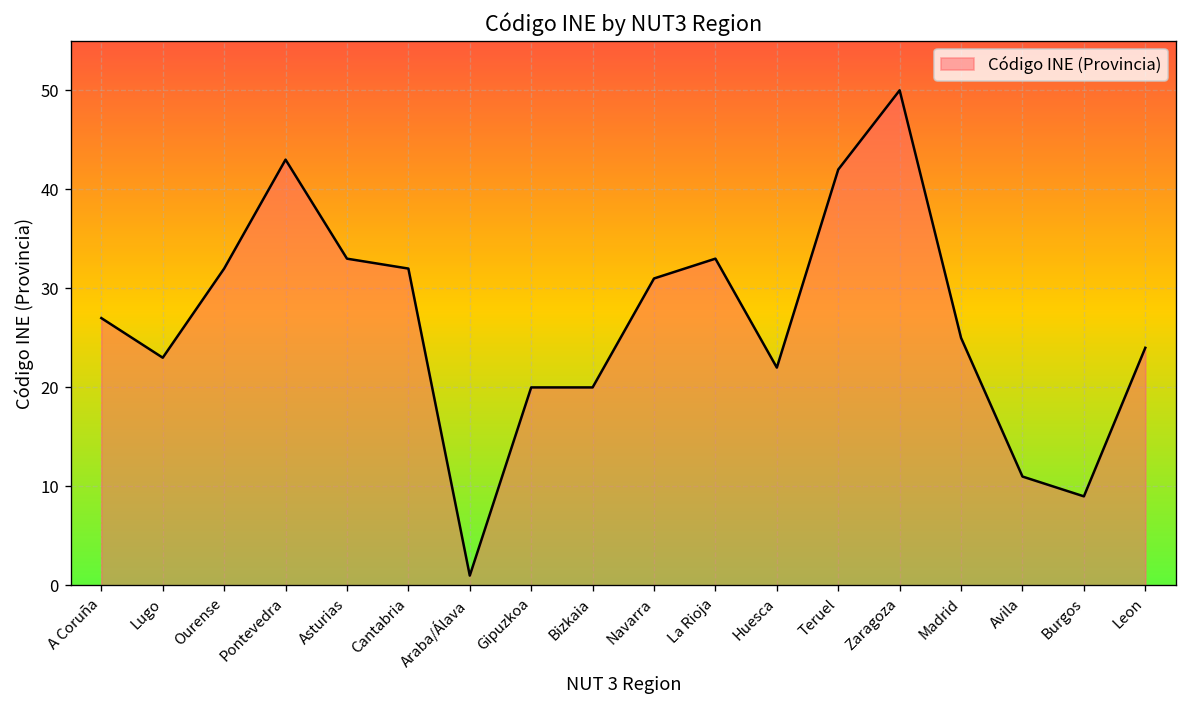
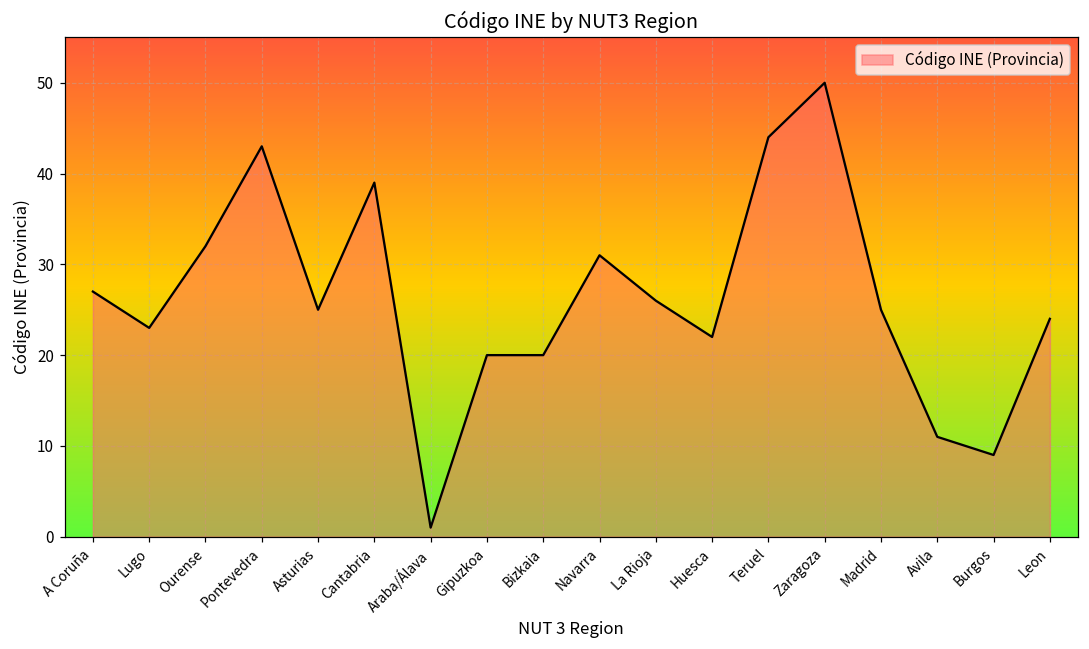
  {
    "A Coruña": 27,
    "Lugo": 23,
    "Ourense": 32,
    "Pontevedra": 43,
-   "Asturias": 33,
-   "Cantabria": 32,
+   "Asturias": 25,
+   "Cantabria": 39,
    "Araba/Álava": 1,
    "Gipuzkoa": 20,
    "Bizkaia": 20,
    "Navarra": 31,
-   "La Rioja": 33,
+   "La Rioja": 26,
    "Huesca": 22,
-   "Teruel": 42,
+   "Teruel": 44,
    "Zaragoza": 50,
    "Madrid": 25,
    "Avila": 11,
    "Burgos": 9,
    "Leon": 24
  }
